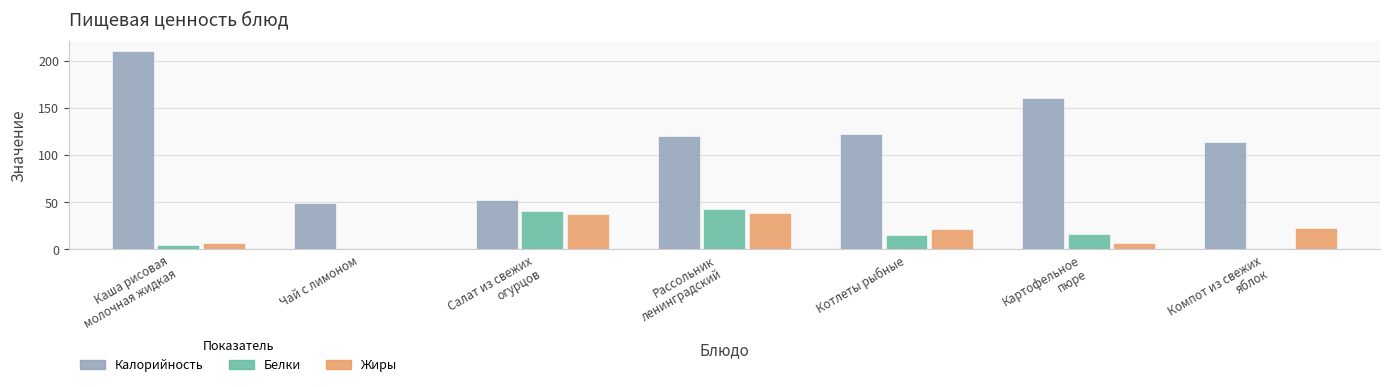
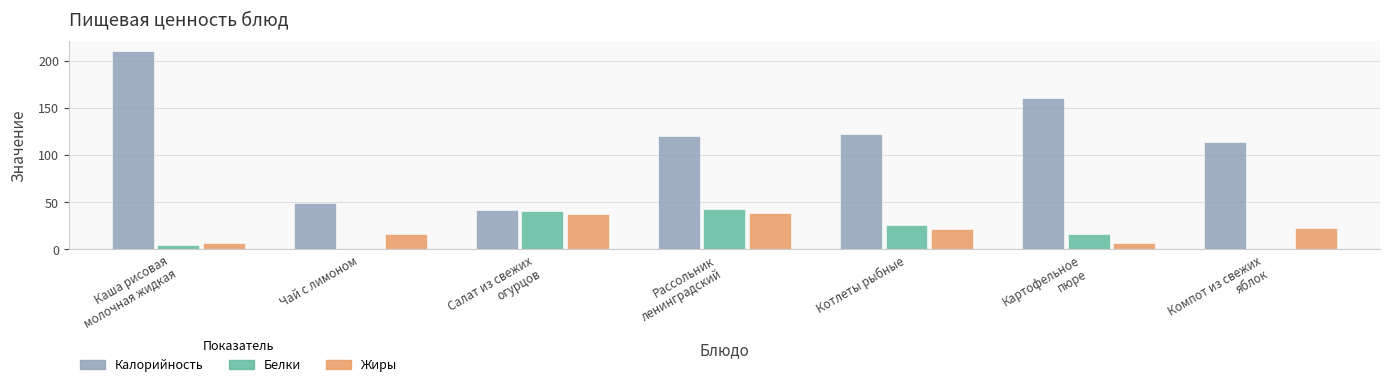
  {
    "Калорийность": {
      "Каша рисовая молочная жидкая": 210,
      "Чай с лимоном": 50,
-     "Салат из свежих огурцов": 50,
+     "Салат из свежих огурцов": 40,
      "Рассольник ленинградский": 120,
      "Котлеты рыбные": 120,
      "Картофельное пюре": 160,
      "Компот из свежих яблок": 110
    },
    "Белки": {
      "Каша рисовая молочная жидкая": 10,
      "Салат из свежих огурцов": 40,
      "Рассольник ленинградский": 40,
-     "Котлеты рыбные": 10,
+     "Котлеты рыбные": 30,
      "Картофельное пюре": 20
    },
    "Жиры": {
      "Каша рисовая молочная жидкая": 10,
-     "Чай с лимоном": 0,
+     "Чай с лимоном": 20,
      "Салат из свежих огурцов": 40,
      "Рассольник ленинградский": 40,
      "Котлеты рыбные": 20,
      "Картофельное пюре": 10,
      "Компот из свежих яблок": 20
    }
  }
